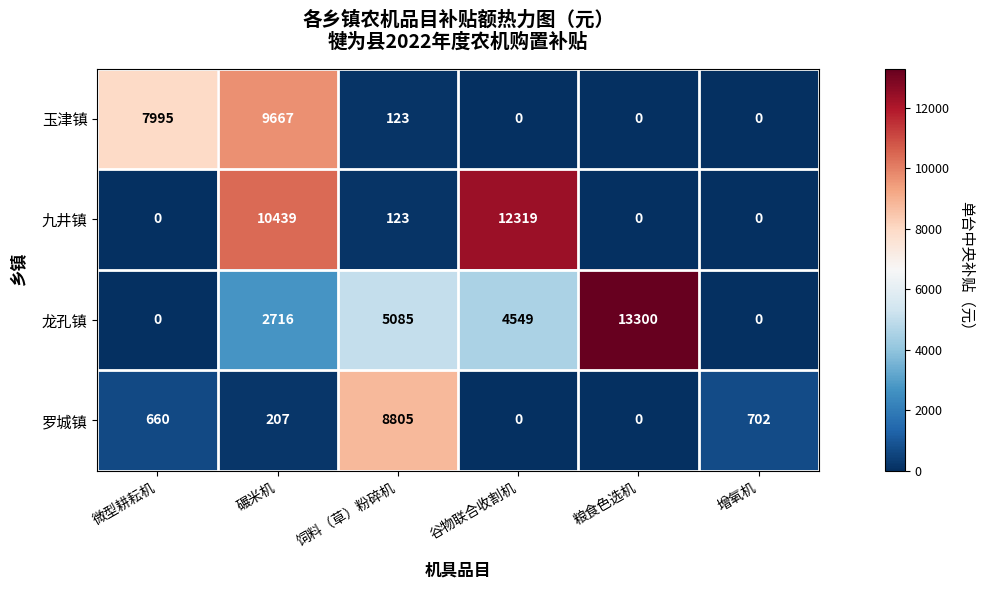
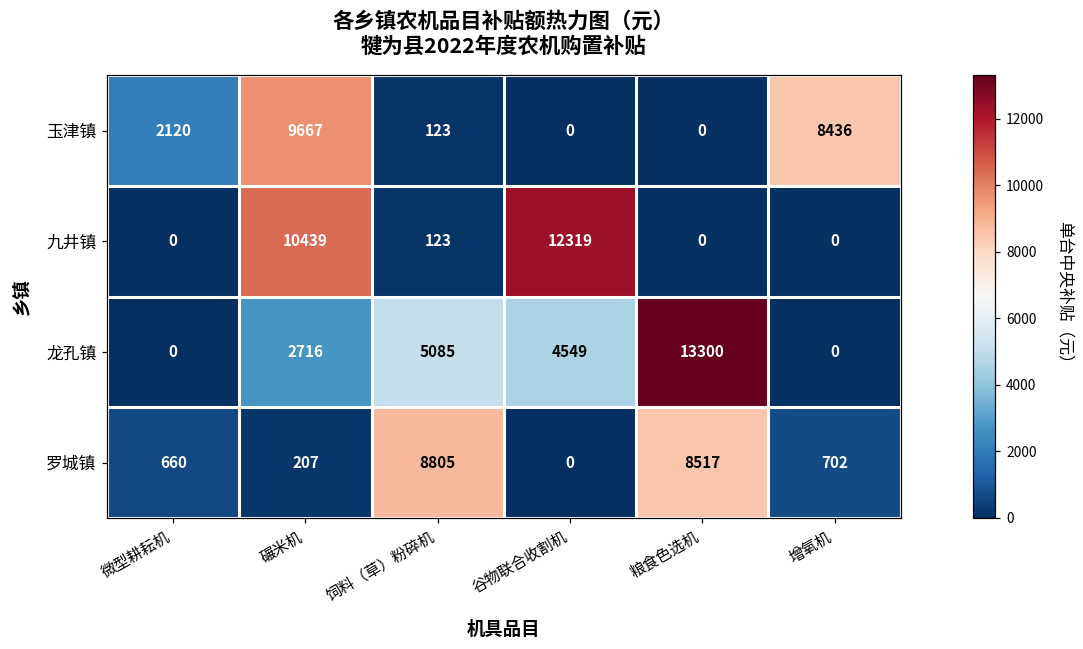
  {
    "玉津镇": {
-     "微型耕耘机": 7995,
+     "微型耕耘机": 2120,
      "碾米机": 9667,
      "饲料（草）粉碎机": 123,
      "谷物联合收割机": 0,
      "粮食色选机": 0,
-     "增氧机": 0
+     "增氧机": 8436
    },
    "九井镇": {
      "微型耕耘机": 0,
      "碾米机": 10439,
      "饲料（草）粉碎机": 123,
      "谷物联合收割机": 12319,
      "粮食色选机": 0,
      "增氧机": 0
    },
    "龙孔镇": {
      "微型耕耘机": 0,
      "碾米机": 2716,
      "饲料（草）粉碎机": 5085,
      "谷物联合收割机": 4549,
      "粮食色选机": 13300,
      "增氧机": 0
    },
    "罗城镇": {
      "微型耕耘机": 660,
      "碾米机": 207,
      "饲料（草）粉碎机": 8805,
      "谷物联合收割机": 0,
-     "粮食色选机": 0,
+     "粮食色选机": 8517,
      "增氧机": 702
    }
  }
